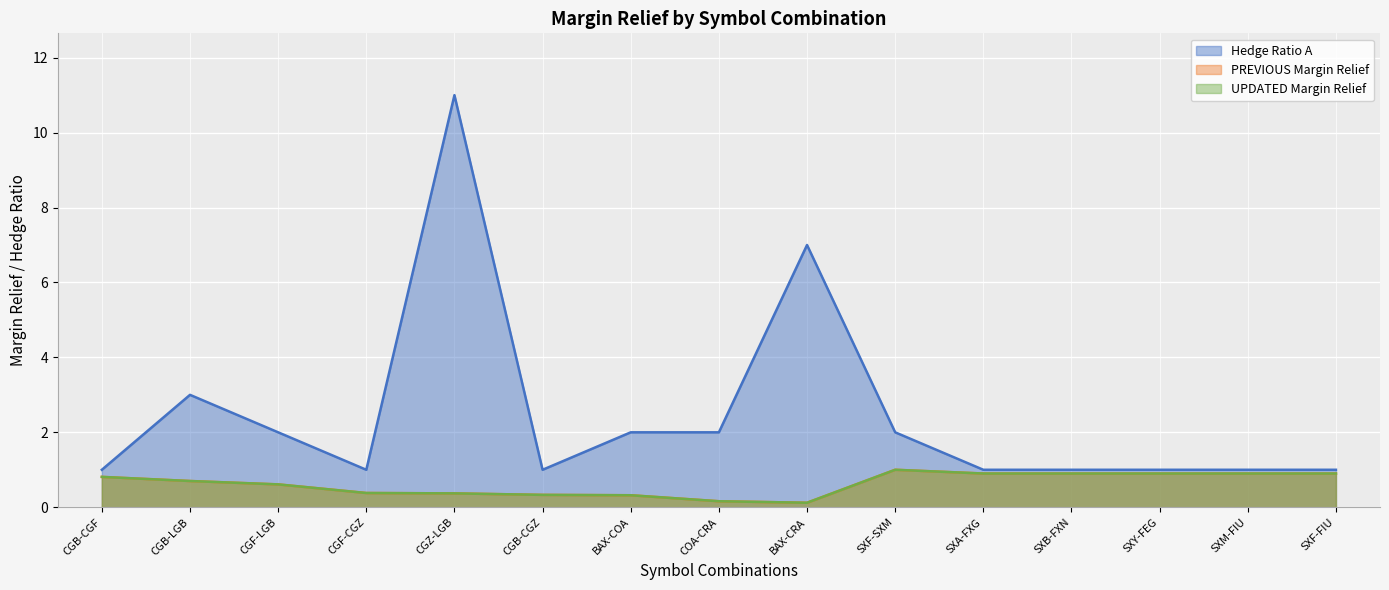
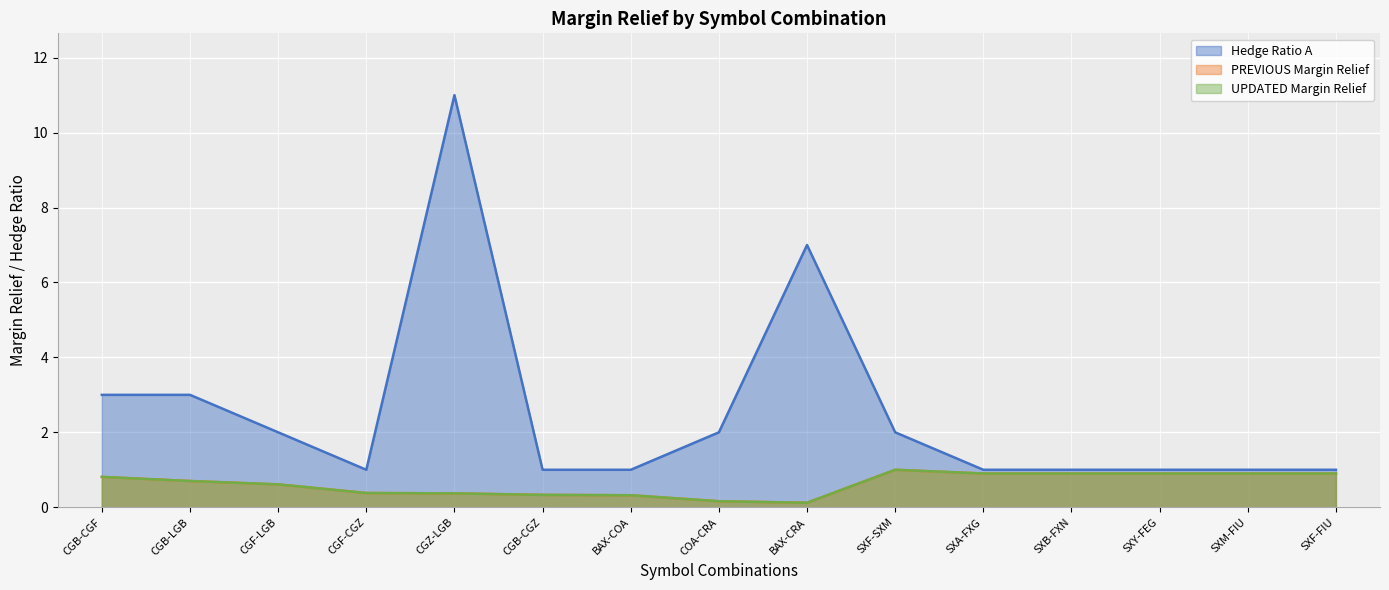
  {
    "Hedge Ratio A": {
-     "CGB-CGF": 1,
+     "CGB-CGF": 3,
      "CGB-LGB": 3,
      "CGF-LGB": 2,
      "CGF-CGZ": 1,
      "CGZ-LGB": 11,
      "CGB-CGZ": 1,
-     "BAX-COA": 2,
+     "BAX-COA": 1,
      "COA-CRA": 2,
      "BAX-CRA": 7,
      "SXF-SXM": 2,
      "SXA-FXG": 1,
      "SXB-FXN": 1,
      "SXY-FEG": 1,
      "SXM-FIU": 1,
      "SXF-FIU": 1
    },
    "UPDATED Margin Relief": {
      "CGB-CGF": 0.8,
      "CGB-LGB": 0.7,
      "CGF-LGB": 0.6,
      "CGF-CGZ": 0.4,
      "CGZ-LGB": 0.4,
      "CGB-CGZ": 0.3,
      "BAX-COA": 0.3,
      "COA-CRA": 0.2,
      "BAX-CRA": 0.1,
      "SXF-SXM": 1,
      "SXA-FXG": 0.9,
      "SXB-FXN": 0.9,
      "SXY-FEG": 0.9,
      "SXM-FIU": 0.9,
      "SXF-FIU": 0.9
    }
  }
